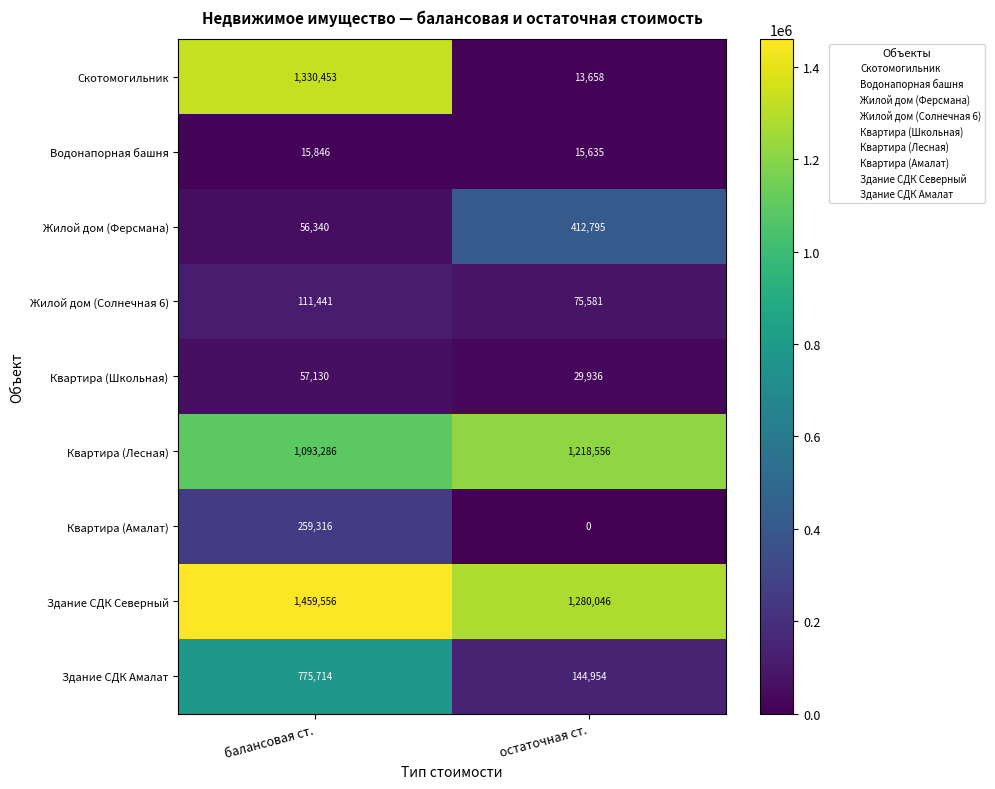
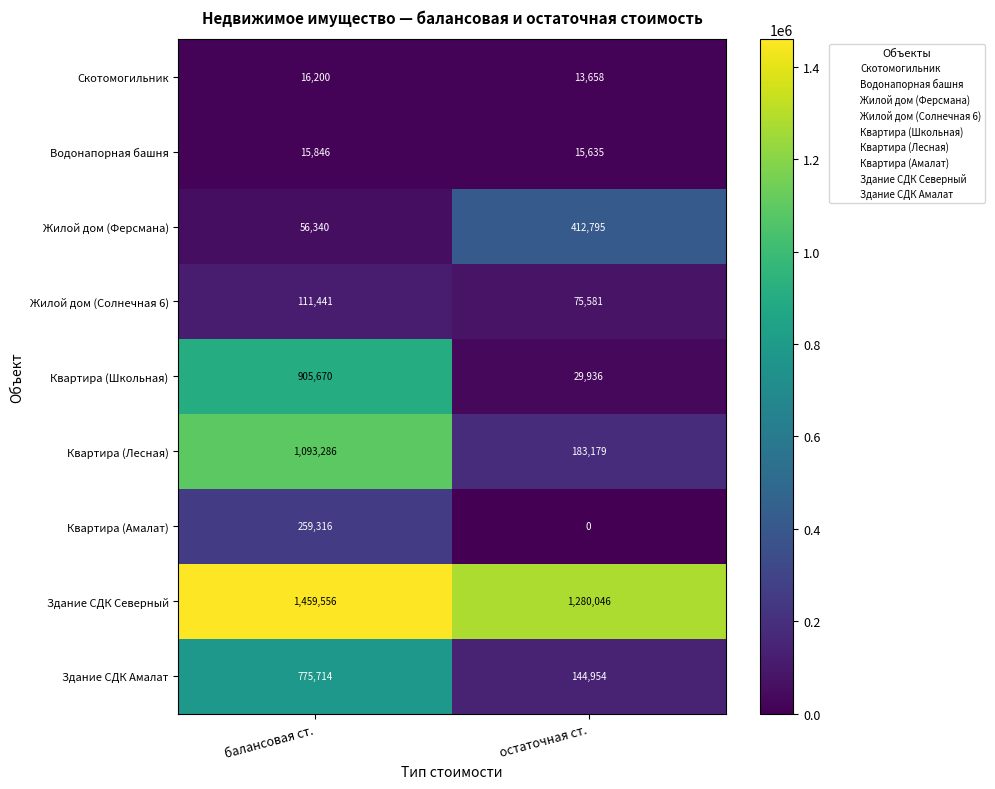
  {
    "Скотомогильник": {
-     "балансовая ст.": "1,330,453",
+     "балансовая ст.": "16,200",
      "остаточная ст.": "13,658"
    },
    "Водонапорная башня": {
      "балансовая ст.": "15,846",
      "остаточная ст.": "15,635"
    },
    "Жилой дом (Ферсмана)": {
      "балансовая ст.": "56,340",
      "остаточная ст.": "412,795"
    },
    "Жилой дом (Солнечная 6)": {
      "балансовая ст.": "111,441",
      "остаточная ст.": "75,581"
    },
    "Квартира (Школьная)": {
-     "балансовая ст.": "57,130",
+     "балансовая ст.": "905,670",
      "остаточная ст.": "29,936"
    },
    "Квартира (Лесная)": {
      "балансовая ст.": "1,093,286",
-     "остаточная ст.": "1,218,556"
+     "остаточная ст.": "183,179"
    },
    "Квартира (Амалат)": {
      "балансовая ст.": "259,316",
      "остаточная ст.": "0"
    },
    "Здание СДК Северный": {
      "балансовая ст.": "1,459,556",
      "остаточная ст.": "1,280,046"
    },
    "Здание СДК Амалат": {
      "балансовая ст.": "775,714",
      "остаточная ст.": "144,954"
    }
  }
